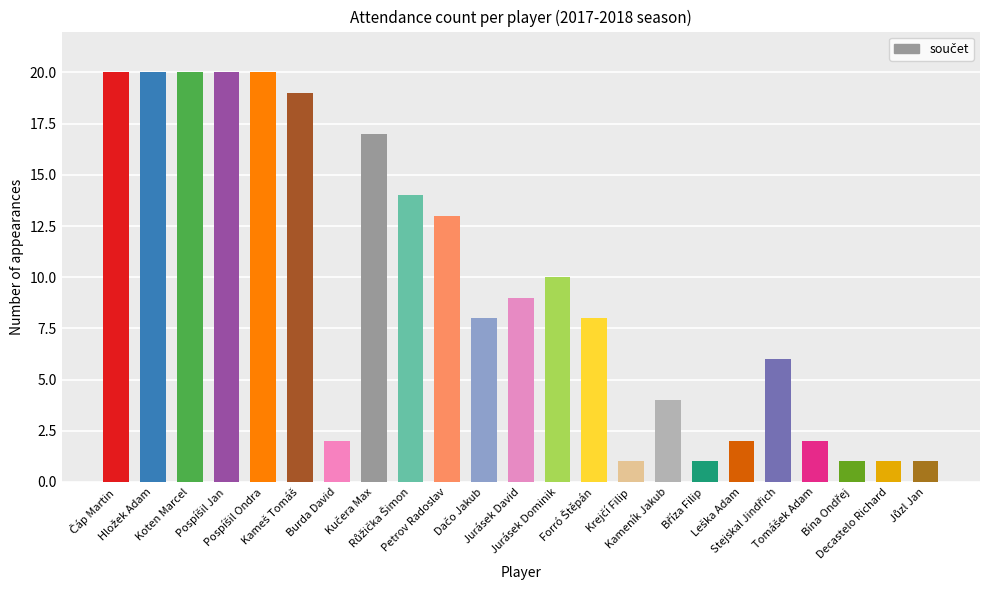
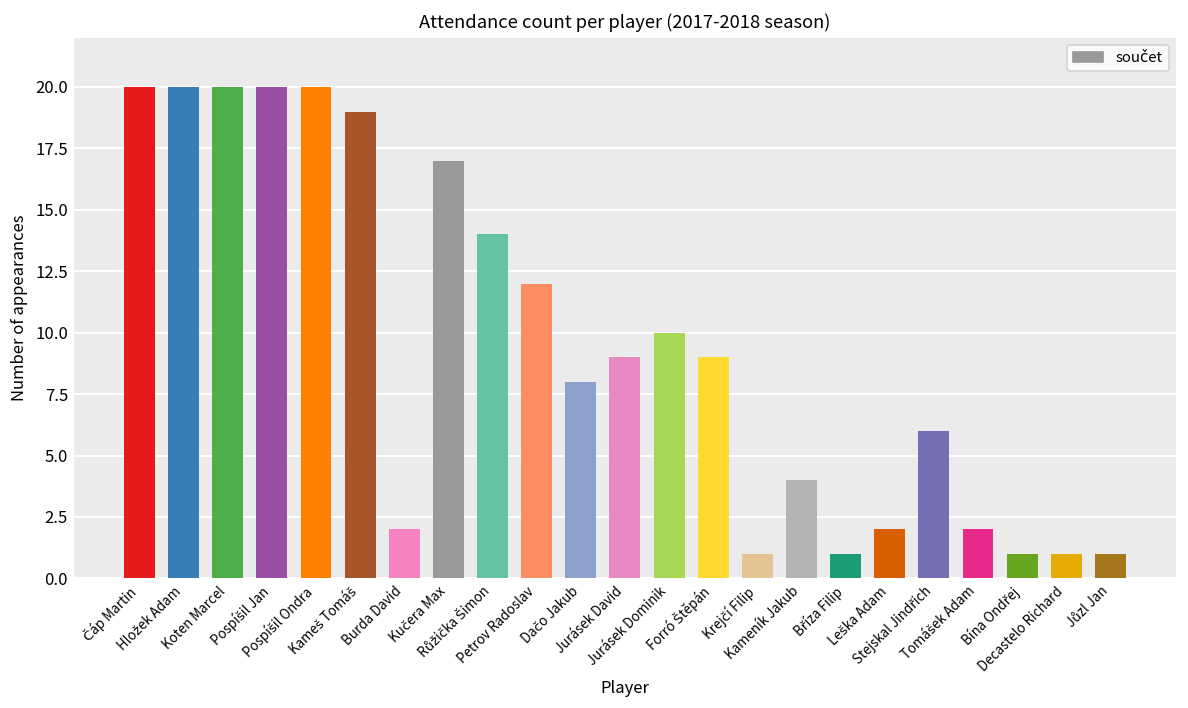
  {
    "Čáp Martin": 20,
    "Hložek Adam": 20,
    "Koten Marcel": 20,
    "Pospíšil Jan": 20,
    "Pospíšil Ondra": 20,
    "Kameš Tomáš": 19,
    "Burda David": 2,
    "Kučera Max": 17,
    "Růžička Šimon": 14,
-   "Petrov Radoslav": 13,
+   "Petrov Radoslav": 12,
    "Dačo Jakub": 8,
    "Jurásek David": 9,
    "Jurásek Dominik": 10,
-   "Forró Štěpán": 8,
+   "Forró Štěpán": 9,
    "Krejčí Filip": 1,
    "Kameník Jakub": 4,
    "Bříza Filip": 1,
    "Leška Adam": 2,
    "Stejskal Jindřich": 6,
    "Tomášek Adam": 2,
    "Bína Ondřej": 1,
    "Decastelo Richard": 1,
    "Jůzl Jan": 1
  }
